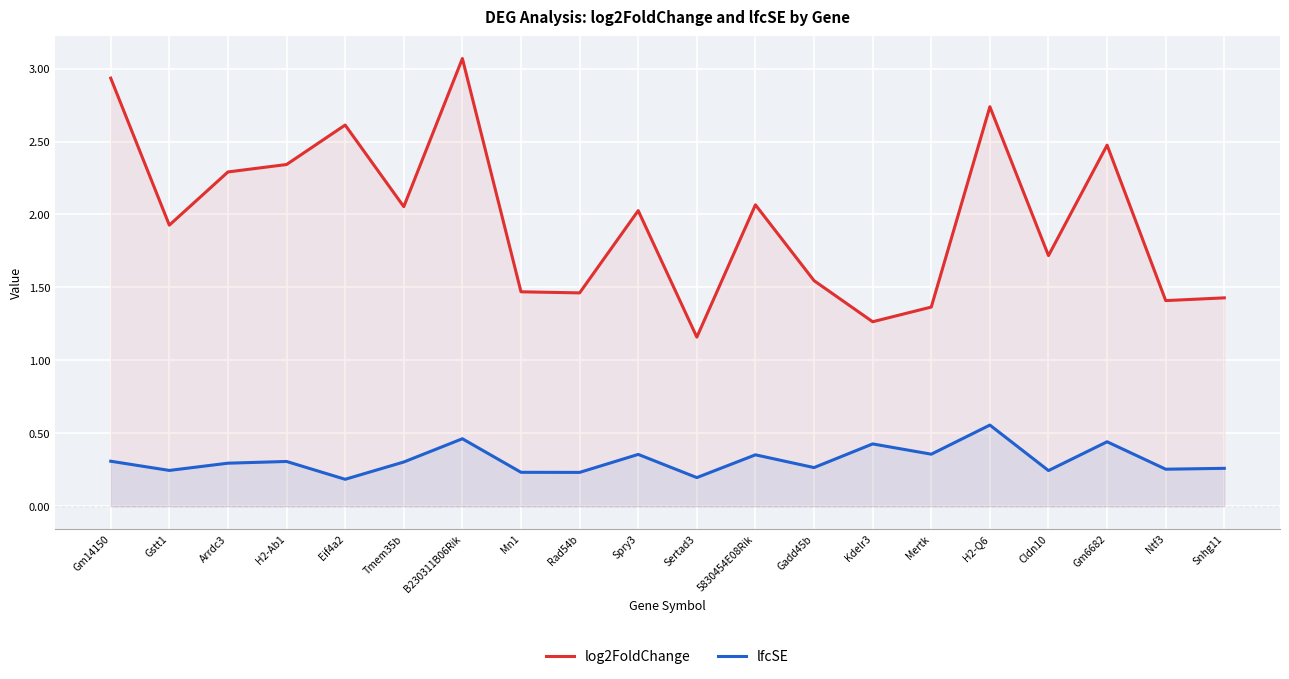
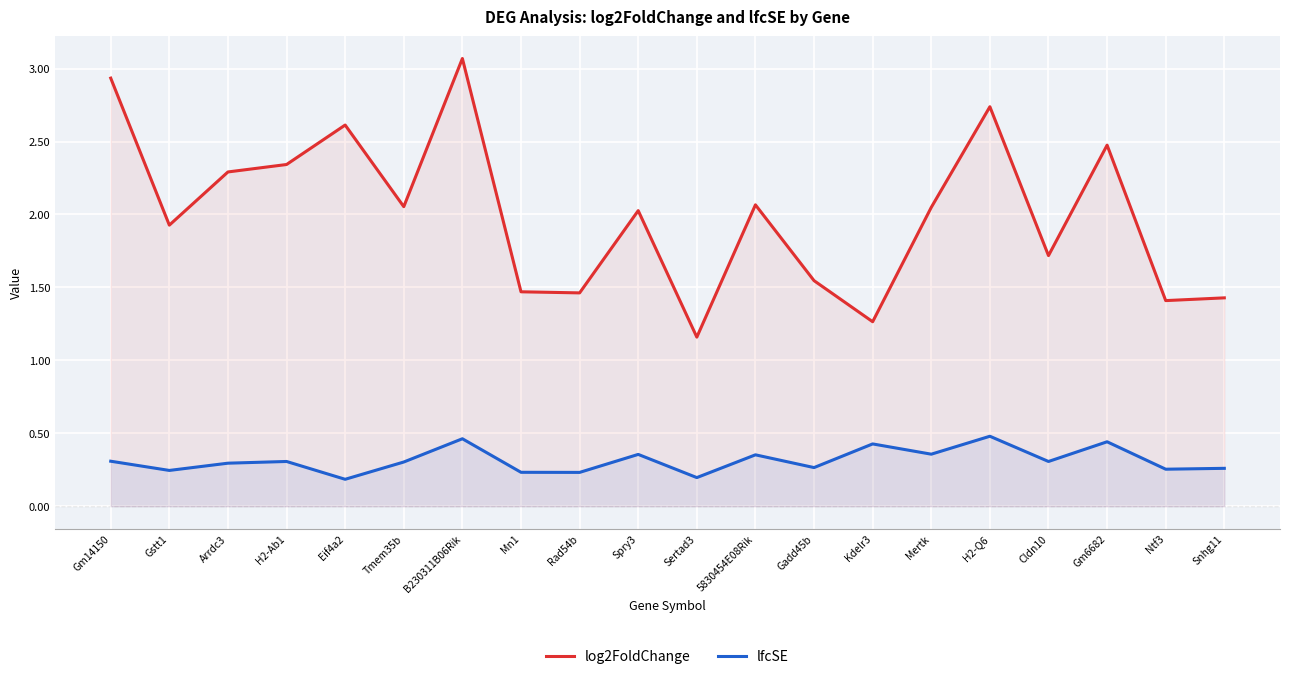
  {
    "log2FoldChange": {
      "Gm14150": 2.93,
      "Gstt1": 1.93,
      "Arrdc3": 2.29,
      "H2-Ab1": 2.34,
      "Eif4a2": 2.61,
      "Tmem35b": 2.05,
      "B230311B06Rik": 3.07,
      "Mn1": 1.47,
      "Rad54b": 1.46,
      "Spry3": 2.03,
      "Sertad3": 1.16,
      "5830454E08Rik": 2.07,
      "Gadd45b": 1.55,
      "Kdelr3": 1.26,
-     "Mertk": 1.37,
+     "Mertk": 2.05,
      "H2-Q6": 2.74,
      "Cldn10": 1.72,
      "Gm6682": 2.48,
      "Ntf3": 1.41,
      "Snhg11": 1.43
    },
    "lfcSE": {
      "Gm14150": 0.31,
      "Gstt1": 0.25,
      "Arrdc3": 0.30,
      "H2-Ab1": 0.31,
      "Eif4a2": 0.18,
      "Tmem35b": 0.30,
      "B230311B06Rik": 0.46,
      "Mn1": 0.23,
      "Rad54b": 0.23,
      "Spry3": 0.36,
      "Sertad3": 0.20,
      "5830454E08Rik": 0.35,
      "Gadd45b": 0.26,
      "Kdelr3": 0.43,
      "Mertk": 0.36,
-     "H2-Q6": 0.56,
-     "Cldn10": 0.24,
+     "H2-Q6": 0.48,
+     "Cldn10": 0.31,
      "Gm6682": 0.44,
      "Ntf3": 0.25,
      "Snhg11": 0.26
    }
  }
